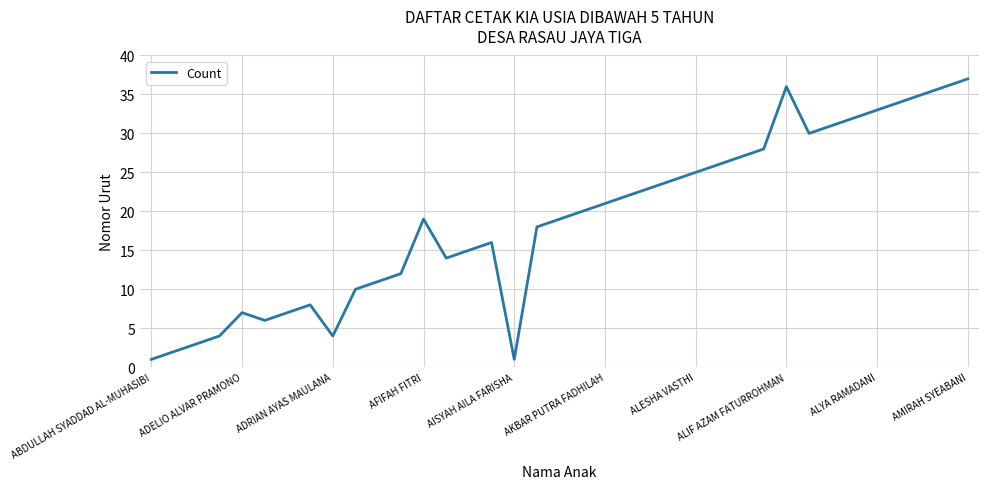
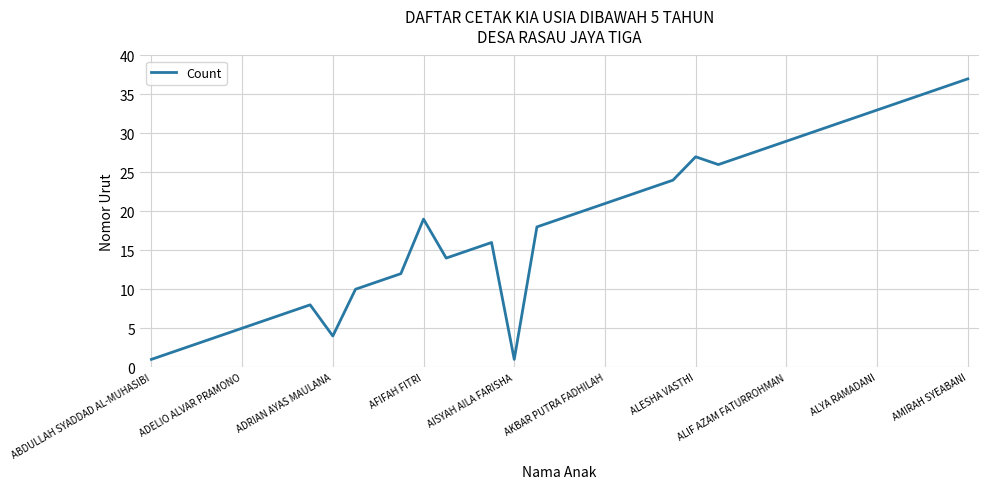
  {
    "ABDULLAH SYADDAD AL-MUHASIBI": 1,
-   "ADELIO ALVAR PRAMONO": 7,
+   "ADELIO ALVAR PRAMONO": 5,
    "ADRIAN AYAS MAULANA": 4,
    "AFIFAH FITRI": 19,
    "AISYAH AILA FARISHA": 1,
    "AKBAR PUTRA FADHILAH": 21,
-   "ALESHA VASTHI": 25,
-   "ALIF AZAM FATURROHMAN": 36,
+   "ALESHA VASTHI": 27,
+   "ALIF AZAM FATURROHMAN": 29,
    "ALYA RAMADANI": 33,
    "AMIRAH SYEABANI": 37
  }
